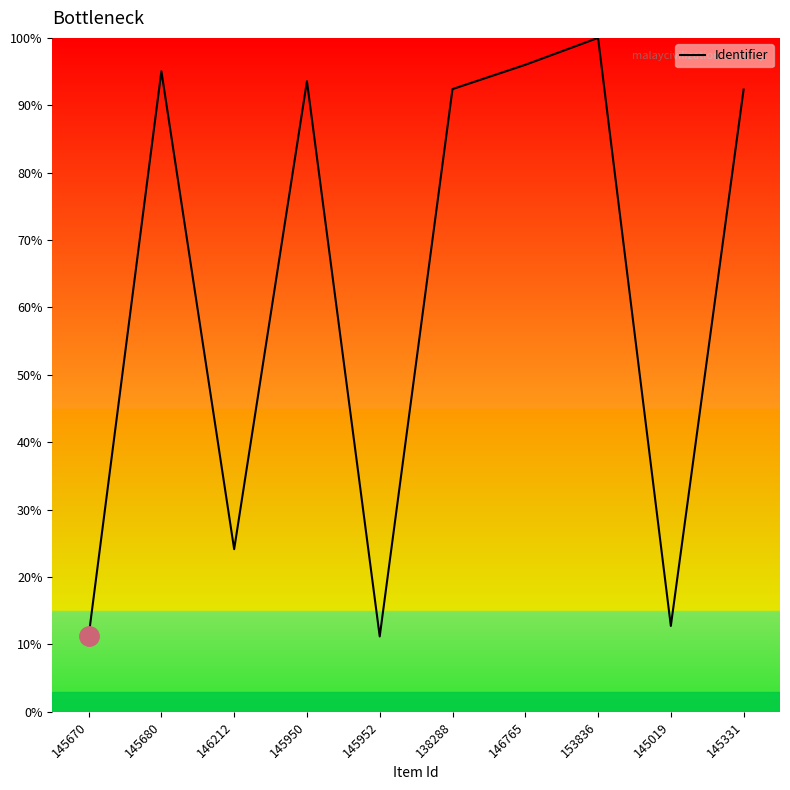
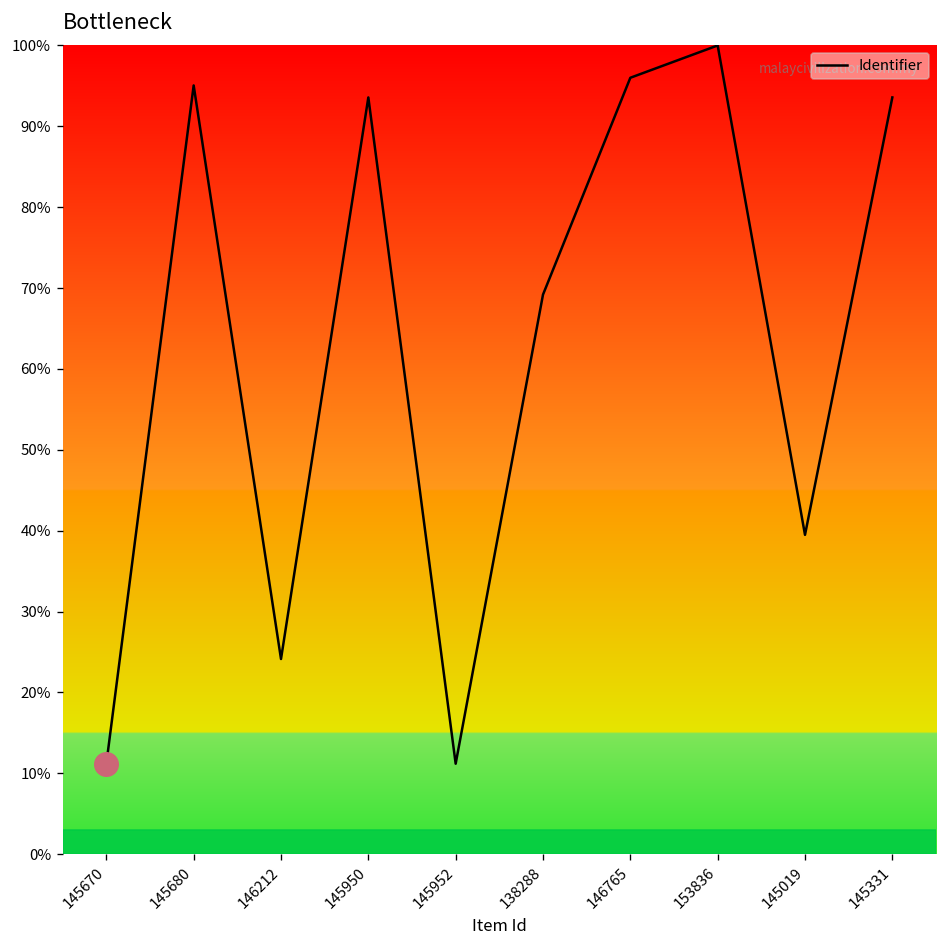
  {
    "Identifier": {
      "145680": "95%",
      "146212": "24%",
      "145950": "94%",
      "145952": "11%",
-     "138288": "92%",
+     "138288": "69%",
      "146765": "96%",
      "153836": "100%",
-     "145019": "13%",
-     "145331": "92%"
+     "145019": "39%",
+     "145331": "94%"
    }
  }
